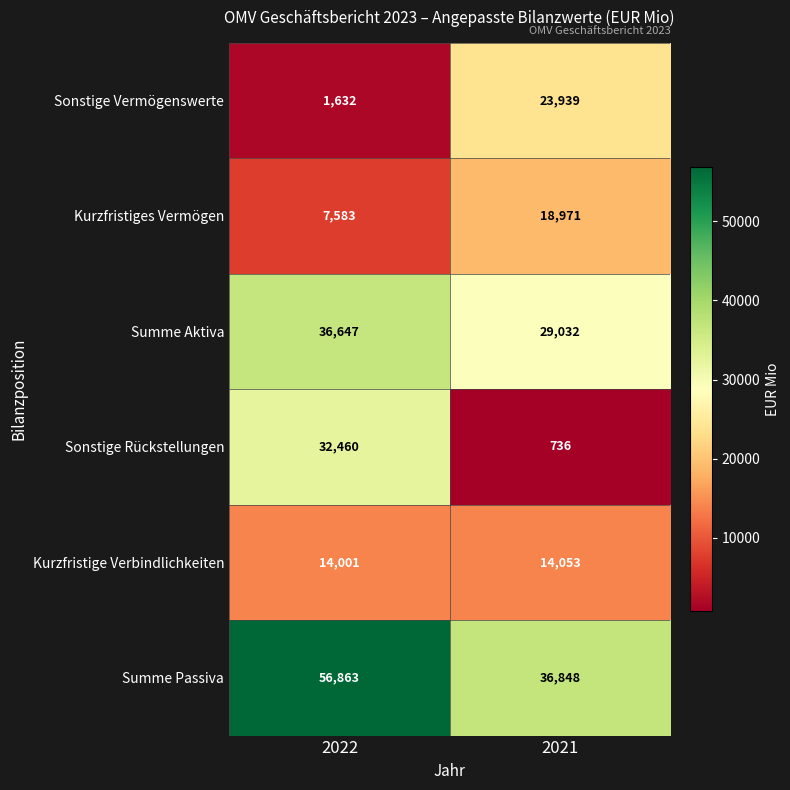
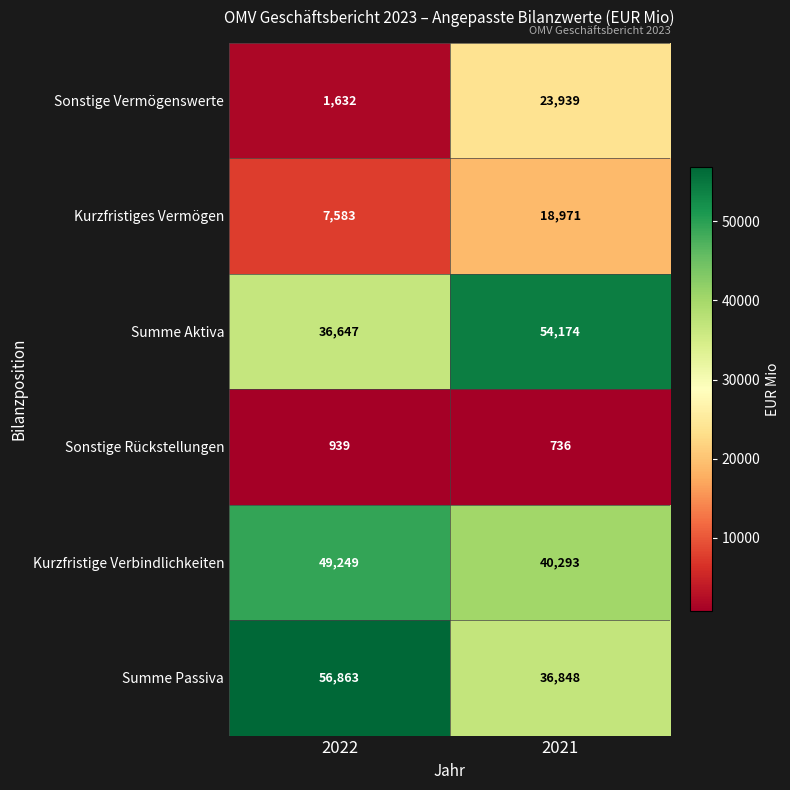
  {
    "Sonstige Vermögenswerte": {
      "2022": "1,632",
      "2021": "23,939"
    },
    "Kurzfristiges Vermögen": {
      "2022": "7,583",
      "2021": "18,971"
    },
    "Summe Aktiva": {
      "2022": "36,647",
-     "2021": "29,032"
+     "2021": "54,174"
    },
    "Sonstige Rückstellungen": {
-     "2022": "32,460",
+     "2022": "939",
      "2021": "736"
    },
    "Kurzfristige Verbindlichkeiten": {
-     "2022": "14,001",
-     "2021": "14,053"
+     "2022": "49,249",
+     "2021": "40,293"
    },
    "Summe Passiva": {
      "2022": "56,863",
      "2021": "36,848"
    }
  }
